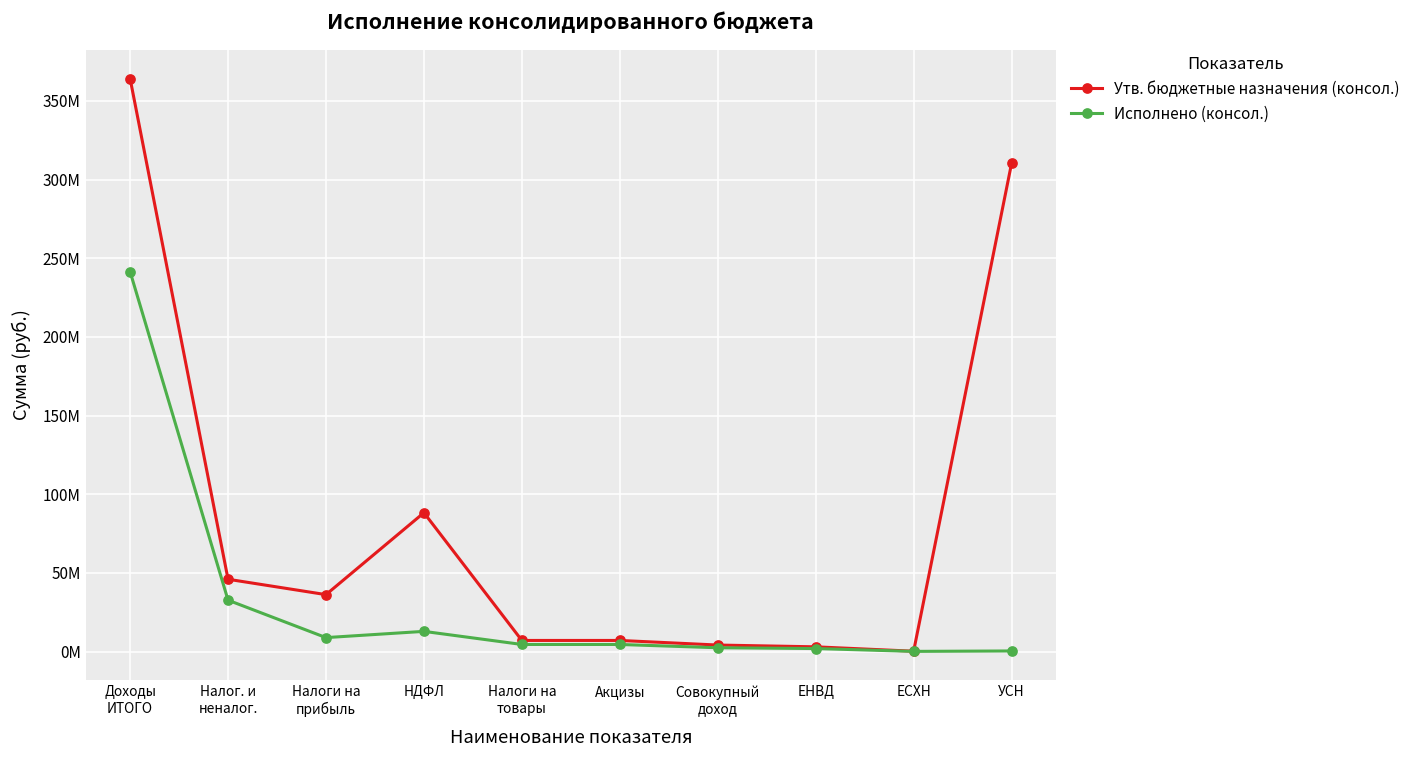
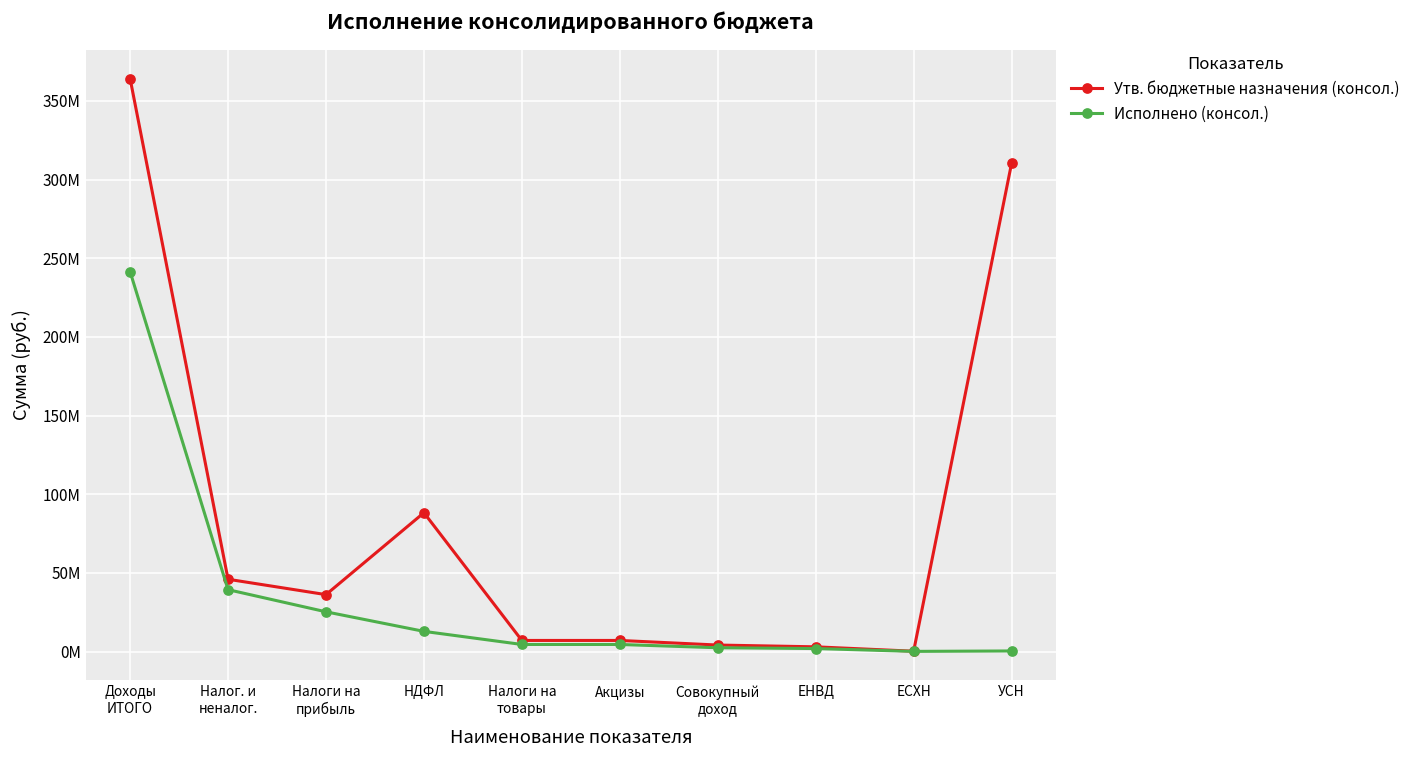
  {
    "Утв. бюджетные назначения (консол.)": {
      "Доходы ИТОГО": 364000000,
      "Налог. и неналог.": 46000000,
      "Налоги на прибыль": 36000000,
      "НДФЛ": 88000000,
      "Налоги на товары": 7000000,
      "Акцизы": 7000000,
      "УСН": 310000000
    },
    "Исполнено (консол.)": {
      "Доходы ИТОГО": 241000000,
-     "Налог. и неналог.": 33000000,
-     "Налоги на прибыль": 9000000,
+     "Налог. и неналог.": 39000000,
+     "Налоги на прибыль": 25000000,
      "НДФЛ": 13000000,
      "Налоги на товары": 5000000,
      "Акцизы": 5000000,
      "УСН": 0
    }
  }
